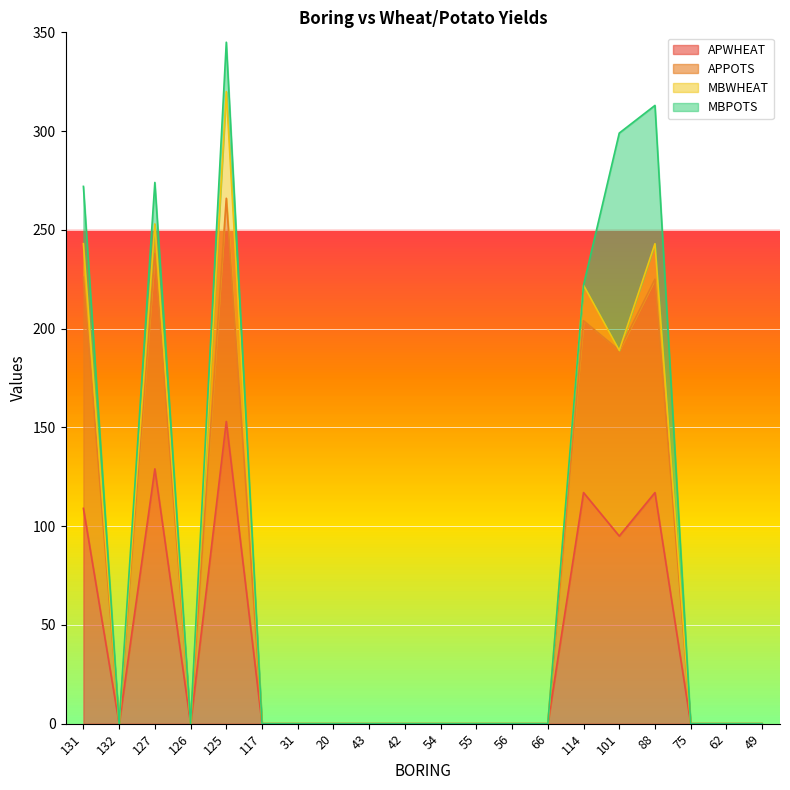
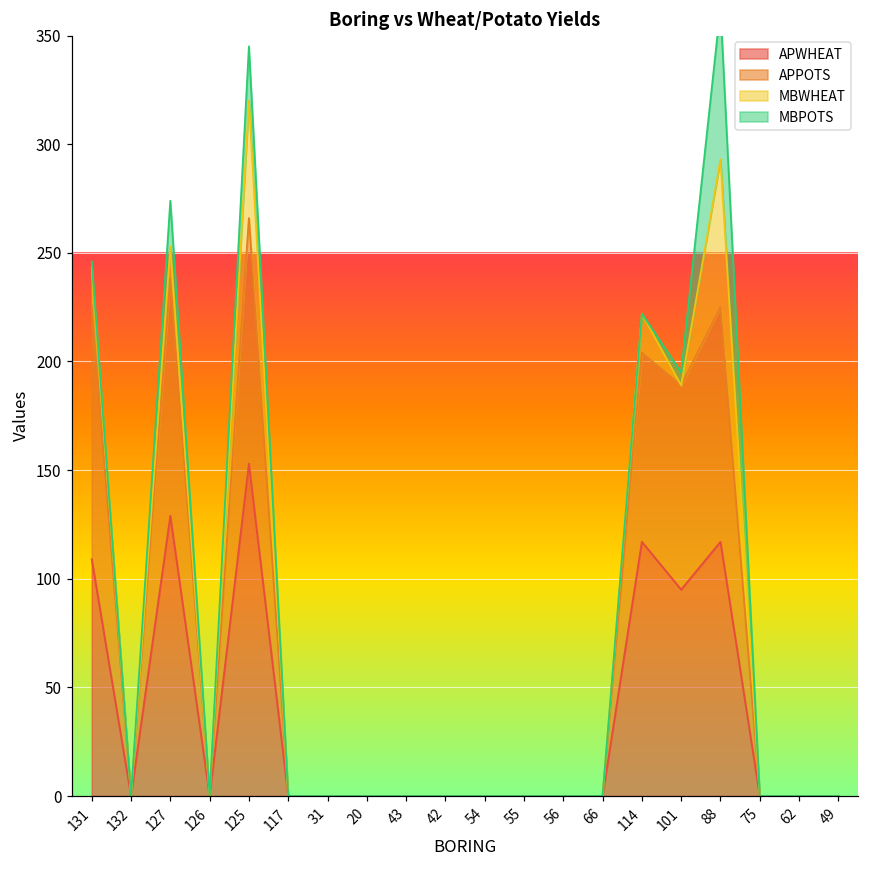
  {
    "MBWHEAT": {
      "131": 17,
      "127": 15,
      "125": 54,
-     "88": 18
+     "88": 68
    },
    "MBPOTS": {
-     "131": 29,
+     "131": 3,
      "127": 21,
      "125": 25,
-     "101": 110
+     "101": 6
    }
  }
